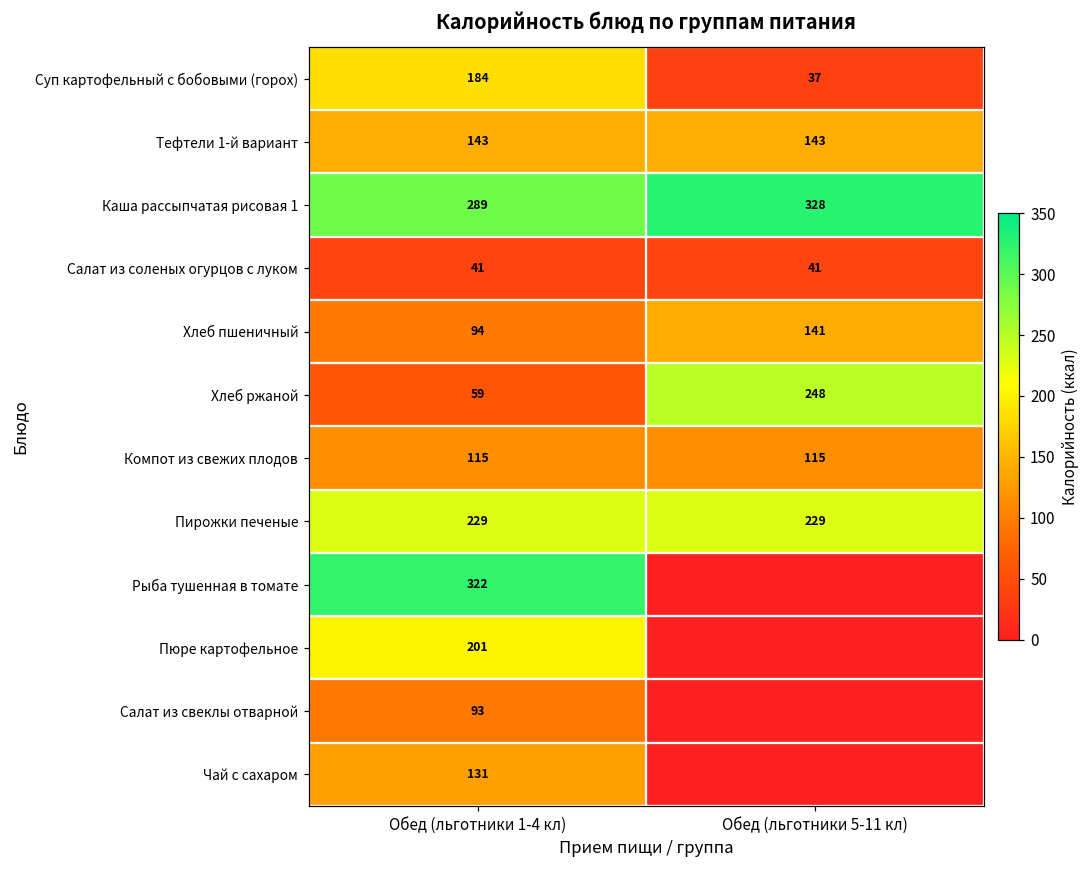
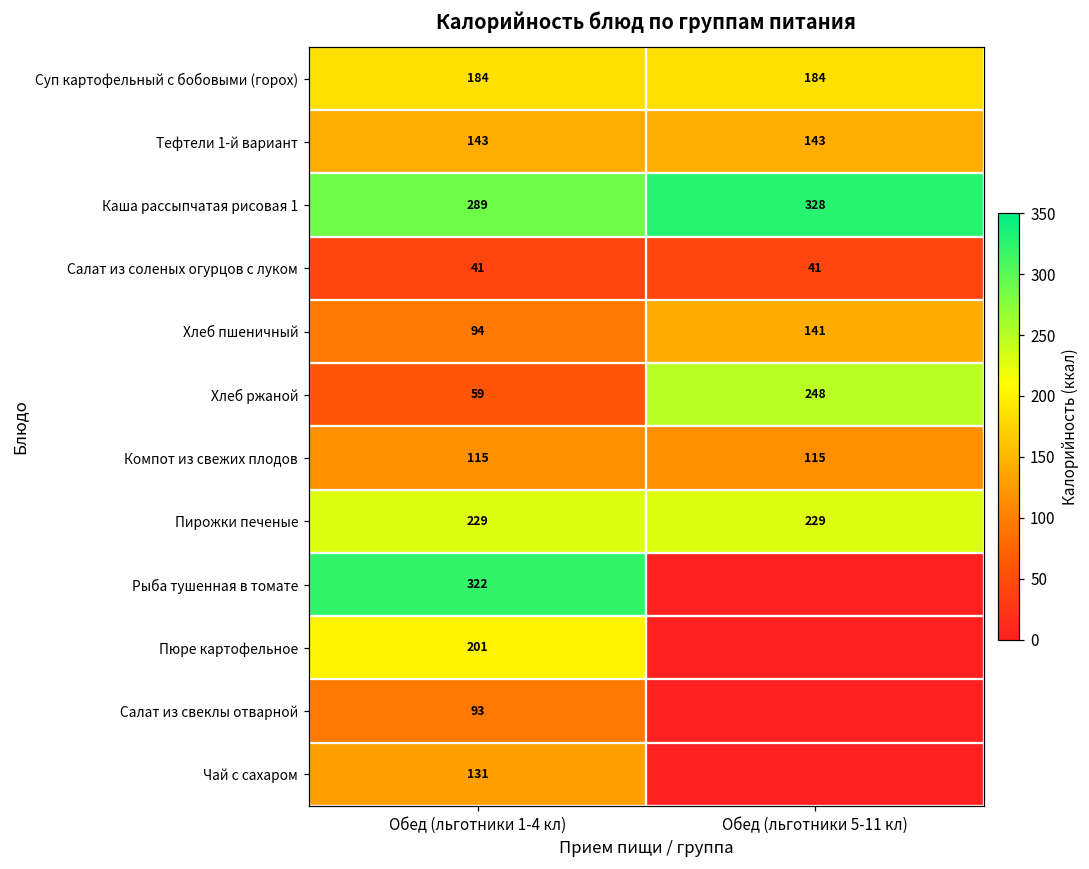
  {
    "Суп картофельный с бобовыми (горох)": {
      "Обед (льготники 1-4 кл)": 184,
-     "Обед (льготники 5-11 кл)": 37
+     "Обед (льготники 5-11 кл)": 184
    },
    "Тефтели 1-й вариант": {
      "Обед (льготники 1-4 кл)": 143,
      "Обед (льготники 5-11 кл)": 143
    },
    "Каша рассыпчатая рисовая 1": {
      "Обед (льготники 1-4 кл)": 289,
      "Обед (льготники 5-11 кл)": 328
    },
    "Салат из соленых огурцов с луком": {
      "Обед (льготники 1-4 кл)": 41,
      "Обед (льготники 5-11 кл)": 41
    },
    "Хлеб пшеничный": {
      "Обед (льготники 1-4 кл)": 94,
      "Обед (льготники 5-11 кл)": 141
    },
    "Хлеб ржаной": {
      "Обед (льготники 1-4 кл)": 59,
      "Обед (льготники 5-11 кл)": 248
    },
    "Компот из свежих плодов": {
      "Обед (льготники 1-4 кл)": 115,
      "Обед (льготники 5-11 кл)": 115
    },
    "Пирожки печеные": {
      "Обед (льготники 1-4 кл)": 229,
      "Обед (льготники 5-11 кл)": 229
    },
    "Рыба тушенная в томате": {
      "Обед (льготники 1-4 кл)": 322
    },
    "Пюре картофельное": {
      "Обед (льготники 1-4 кл)": 201
    },
    "Салат из свеклы отварной": {
      "Обед (льготники 1-4 кл)": 93
    },
    "Чай с сахаром": {
      "Обед (льготники 1-4 кл)": 131
    }
  }
